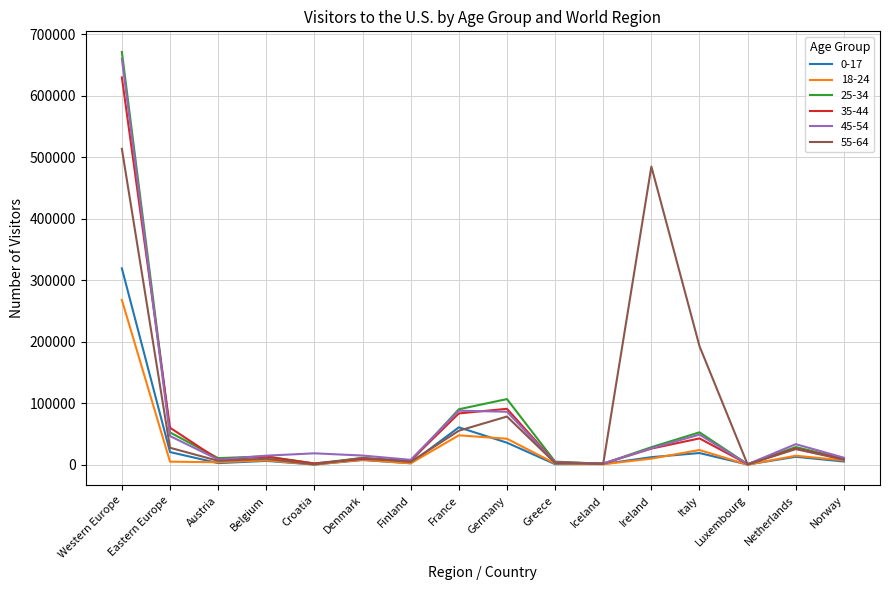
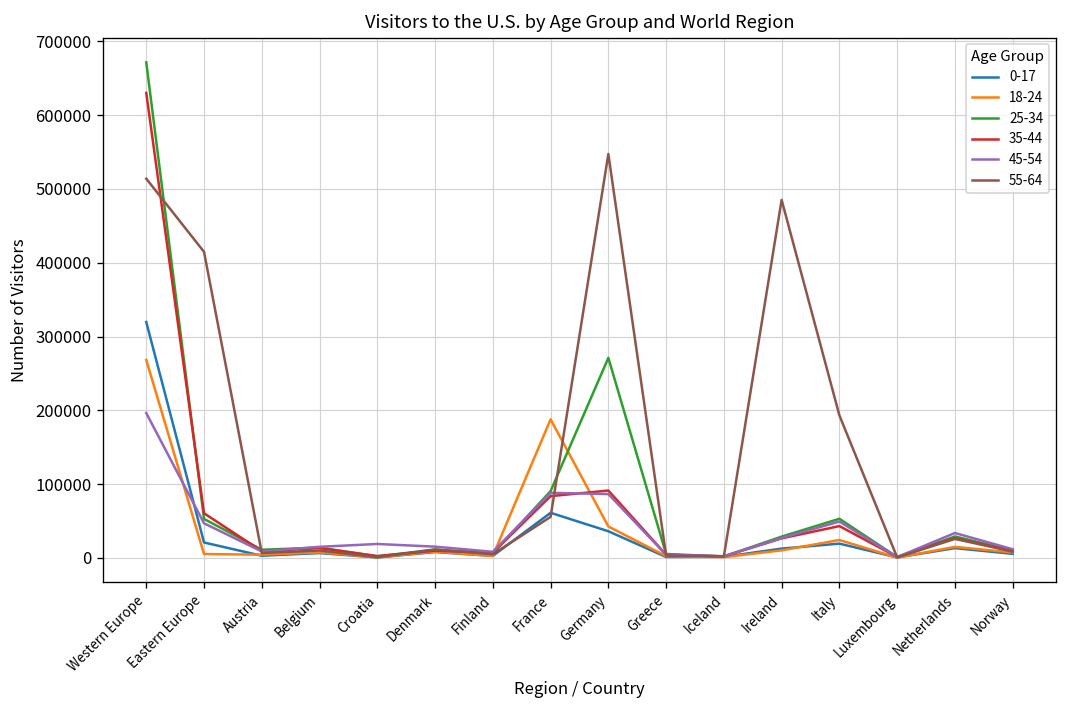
  {
    "0-17": {
      "Western Europe": 320000,
      "Eastern Europe": 20000,
      "France": 60000,
      "Germany": 40000,
      "Italy": 20000
    },
    "18-24": {
      "Western Europe": 270000,
      "Eastern Europe": 10000,
-     "France": 50000,
+     "France": 190000,
      "Germany": 40000,
      "Italy": 20000
    },
    "25-34": {
      "Western Europe": 670000,
      "Eastern Europe": 50000,
-     "Germany": 110000
+     "Germany": 270000
    },
    "35-44": {
      "Western Europe": 630000,
      "Eastern Europe": 60000,
      "France": 80000,
      "Germany": 90000,
      "Italy": 40000
    },
    "45-54": {
-     "Western Europe": 660000,
+     "Western Europe": 200000,
      "Eastern Europe": 50000,
      "Croatia": 20000,
      "Germany": 90000,
      "Netherlands": 30000
    },
    "55-64": {
      "Western Europe": 510000,
-     "Eastern Europe": 30000,
+     "Eastern Europe": 410000,
      "France": 60000,
-     "Germany": 80000,
+     "Germany": 550000,
      "Ireland": 490000,
      "Italy": 190000
    }
  }
